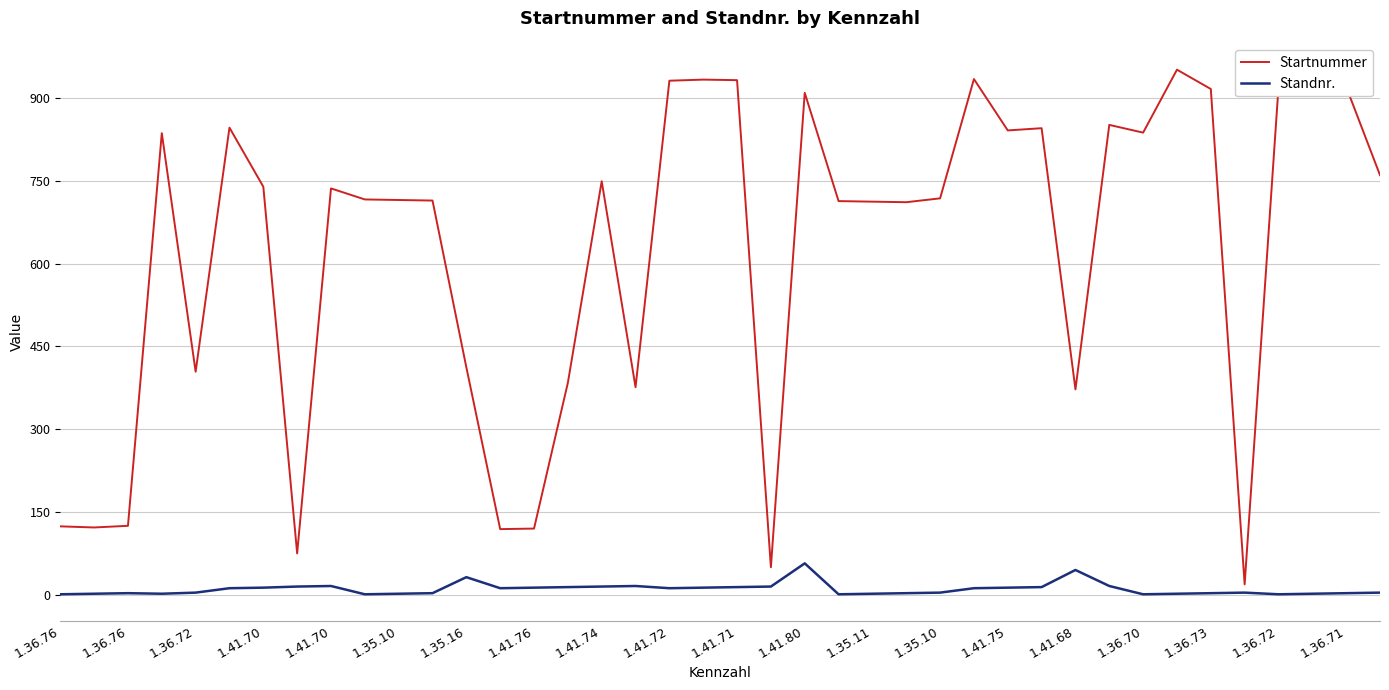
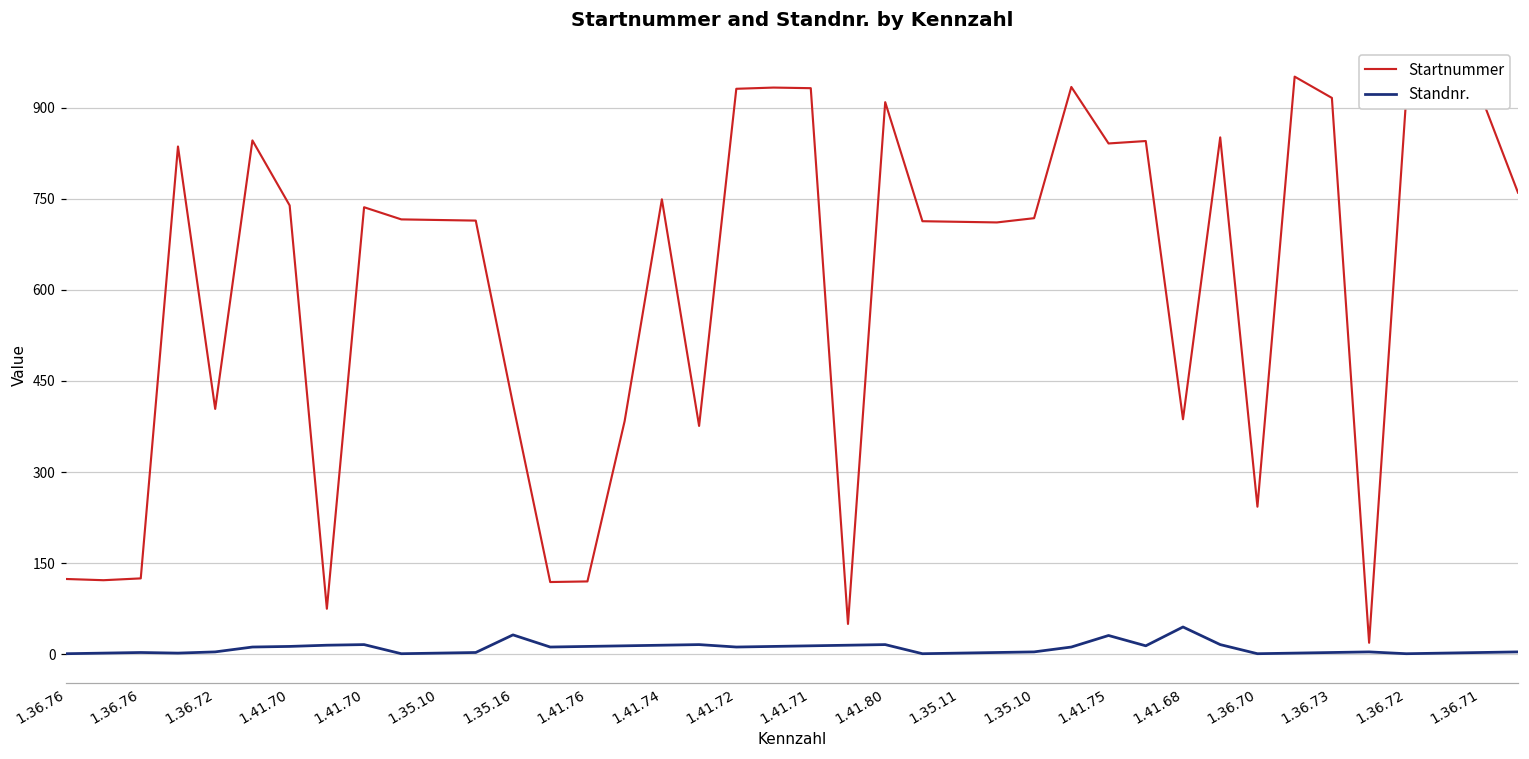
  {
    "Startnummer": {
      "1.35.16": 410,
      "1.41.80": 910,
      "1.41.75": 840,
-     "1.41.68": 370,
-     "1.36.70": 840,
+     "1.41.68": 390,
+     "1.36.70": 240,
      "1.36.73": 920
    },
    "Standnr.": {
      "1.35.16": 30,
-     "1.41.80": 60,
-     "1.41.75": 10,
+     "1.41.80": 20,
+     "1.41.75": 30,
      "1.41.68": 50,
      "1.36.70": 0,
      "1.36.73": 0
    }
  }
